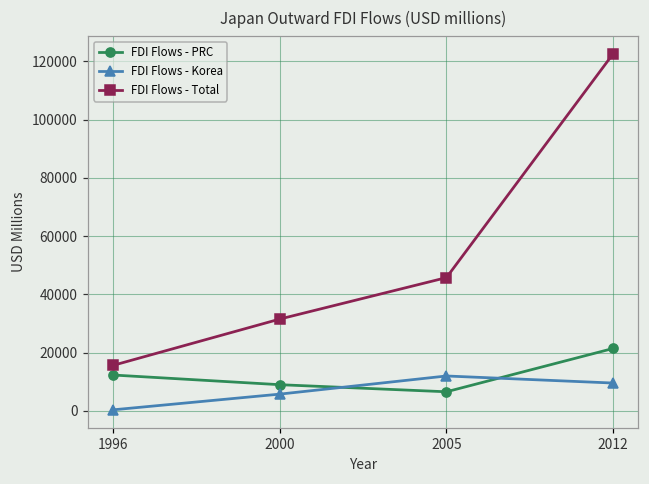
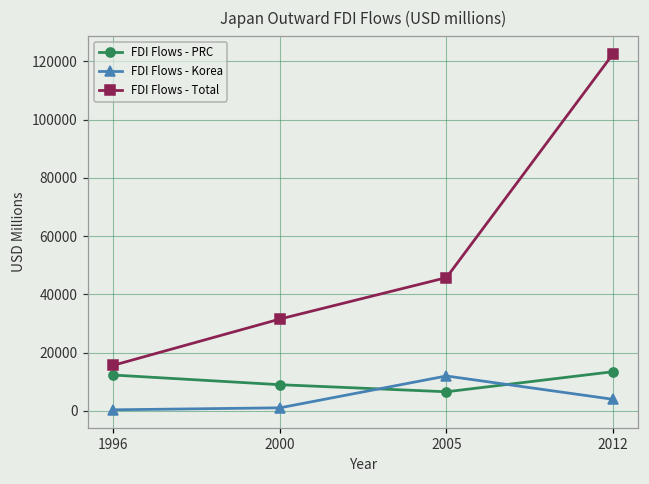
  {
    "FDI Flows - PRC": {
      "1996": 12000,
      "2000": 9000,
      "2005": 7000,
-     "2012": 21000
+     "2012": 13000
    },
    "FDI Flows - Korea": {
      "1996": 0,
-     "2000": 6000,
+     "2000": 1000,
      "2005": 12000,
-     "2012": 10000
+     "2012": 4000
    },
    "FDI Flows - Total": {
      "1996": 16000,
      "2000": 32000,
      "2005": 46000,
      "2012": 123000
    }
  }
